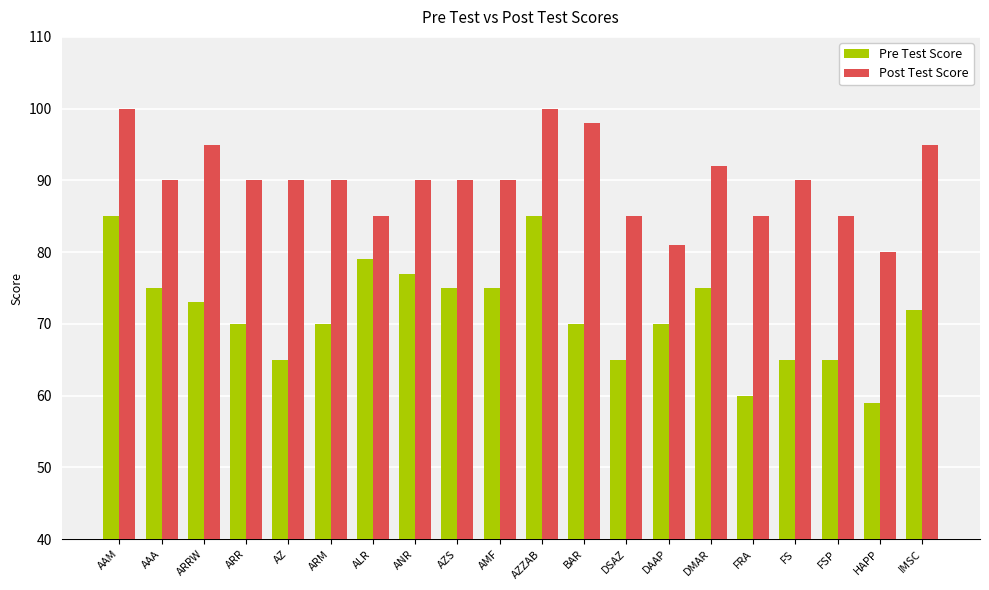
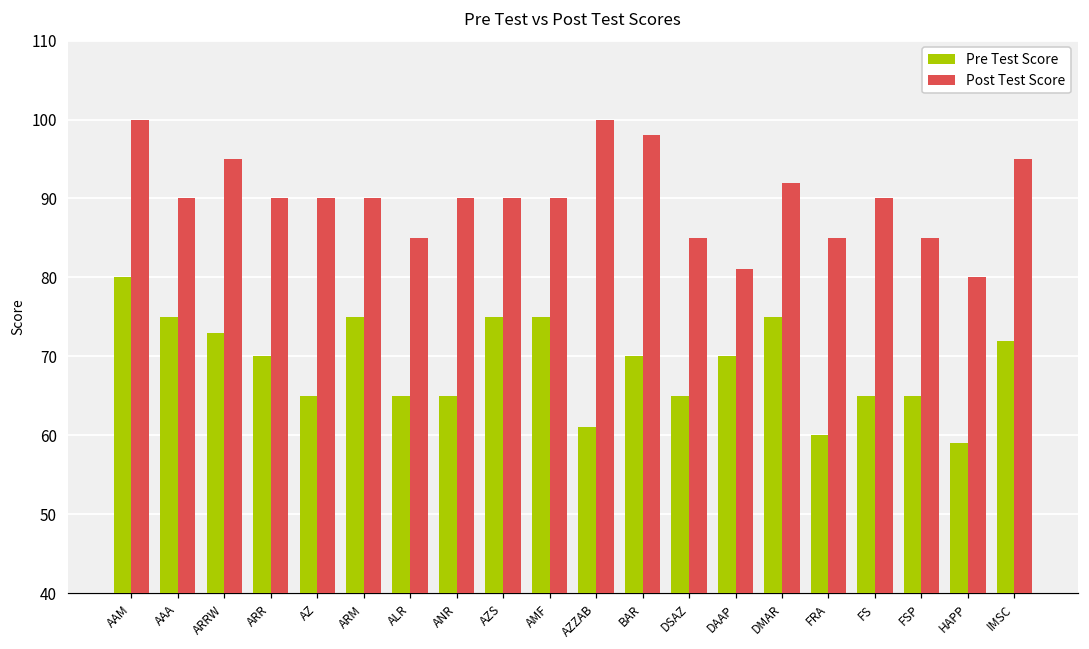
  {
    "Pre Test Score": {
-     "AAM": 85,
+     "AAM": 80,
      "AAA": 75,
      "ARRW": 73,
      "ARR": 70,
      "AZ": 65,
-     "ARM": 70,
-     "ALR": 79,
-     "ANR": 77,
+     "ARM": 75,
+     "ALR": 65,
+     "ANR": 65,
      "AZS": 75,
      "AMF": 75,
-     "AZZAB": 85,
+     "AZZAB": 61,
      "BAR": 70,
      "DSAZ": 65,
      "DAAP": 70,
      "DMAR": 75,
      "FRA": 60,
      "FS": 65,
      "FSP": 65,
      "HAPP": 59,
      "IMSC": 72
    },
    "Post Test Score": {
      "AAM": 100,
      "AAA": 90,
      "ARRW": 95,
      "ARR": 90,
      "AZ": 90,
      "ARM": 90,
      "ALR": 85,
      "ANR": 90,
      "AZS": 90,
      "AMF": 90,
      "AZZAB": 100,
      "BAR": 98,
      "DSAZ": 85,
      "DAAP": 81,
      "DMAR": 92,
      "FRA": 85,
      "FS": 90,
      "FSP": 85,
      "HAPP": 80,
      "IMSC": 95
    }
  }
